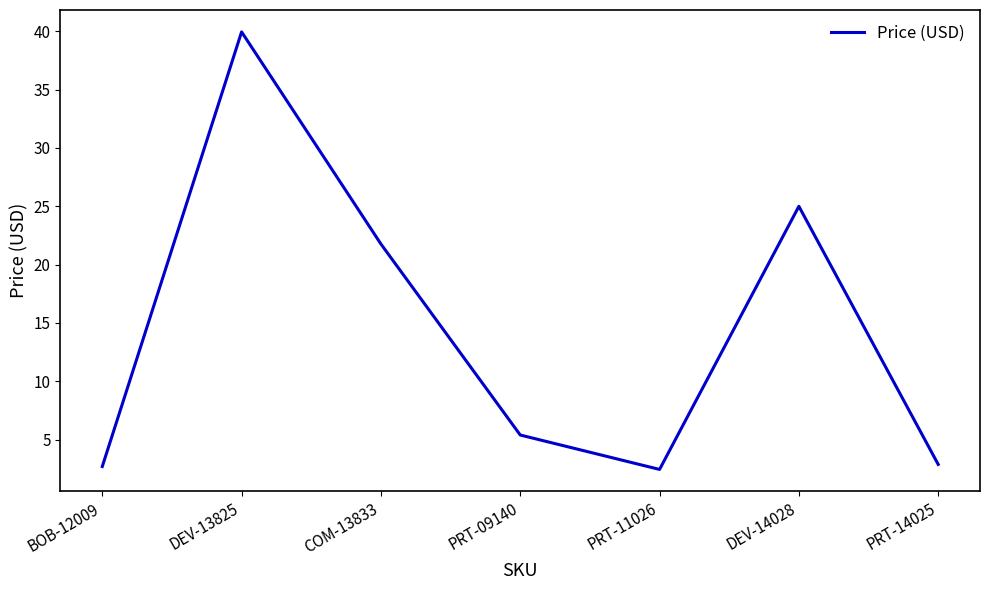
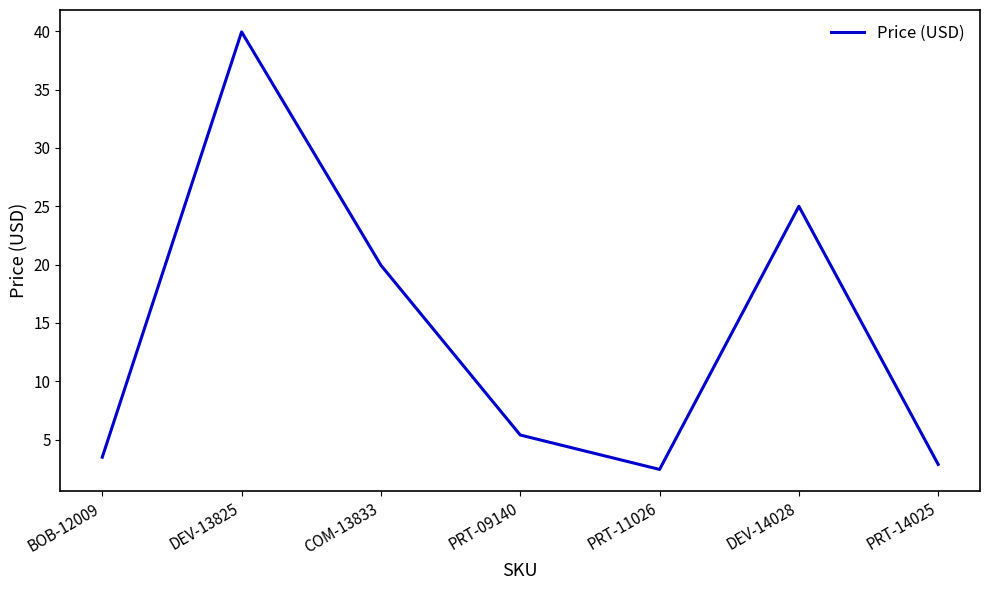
  {
-   "BOB-12009": 2.7,
+   "BOB-12009": 3.5,
    "DEV-13825": 40.0,
-   "COM-13833": 21.8,
+   "COM-13833": 20.0,
    "PRT-09140": 5.4,
    "PRT-11026": 2.5,
    "DEV-14028": 25.0,
    "PRT-14025": 2.9
  }
